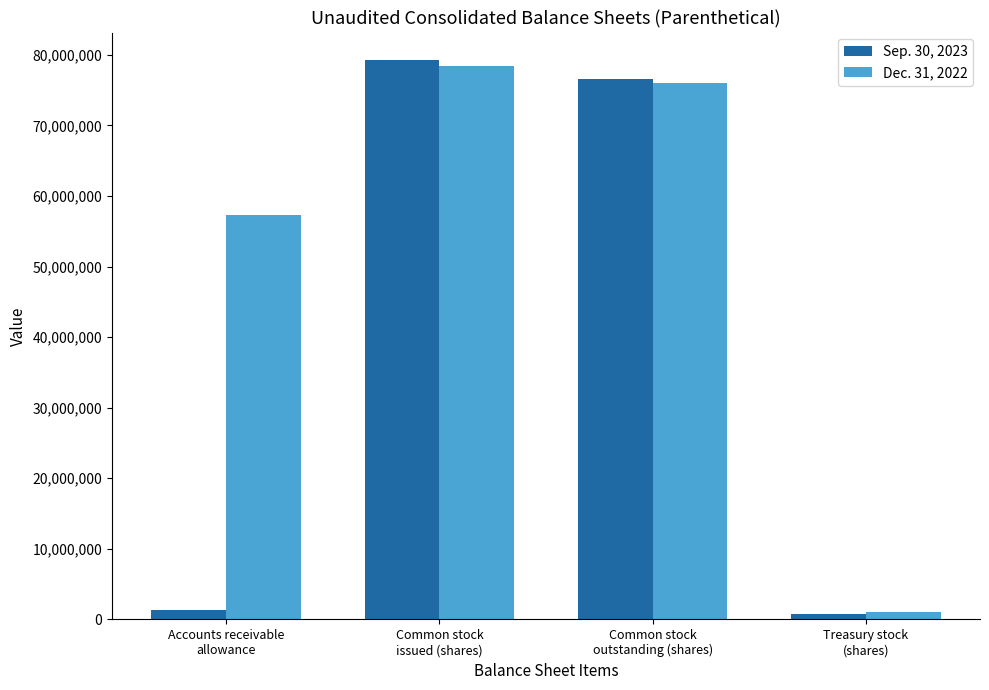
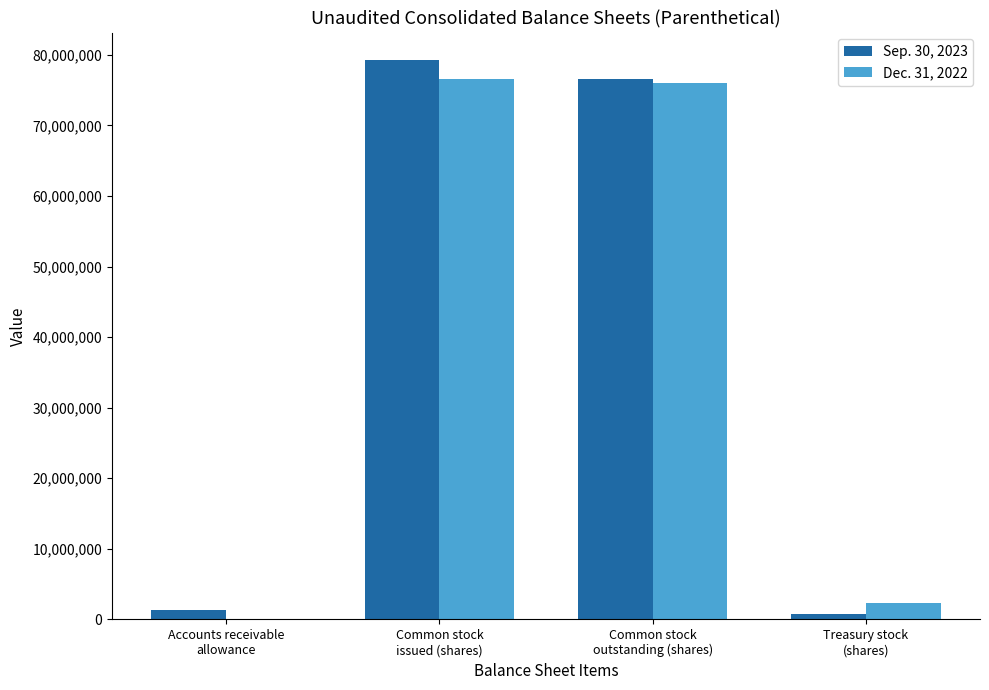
  {
    "Sep. 30, 2023": {
      "Accounts receivable allowance": "1,000,000",
      "Common stock issued (shares)": "79,000,000",
      "Common stock outstanding (shares)": "77,000,000",
      "Treasury stock (shares)": "1,000,000"
    },
    "Dec. 31, 2022": {
-     "Accounts receivable allowance": "57,000,000",
-     "Common stock issued (shares)": "78,000,000",
+     "Accounts receivable allowance": "0",
+     "Common stock issued (shares)": "77,000,000",
      "Common stock outstanding (shares)": "76,000,000",
-     "Treasury stock (shares)": "1,000,000"
+     "Treasury stock (shares)": "2,000,000"
    }
  }
